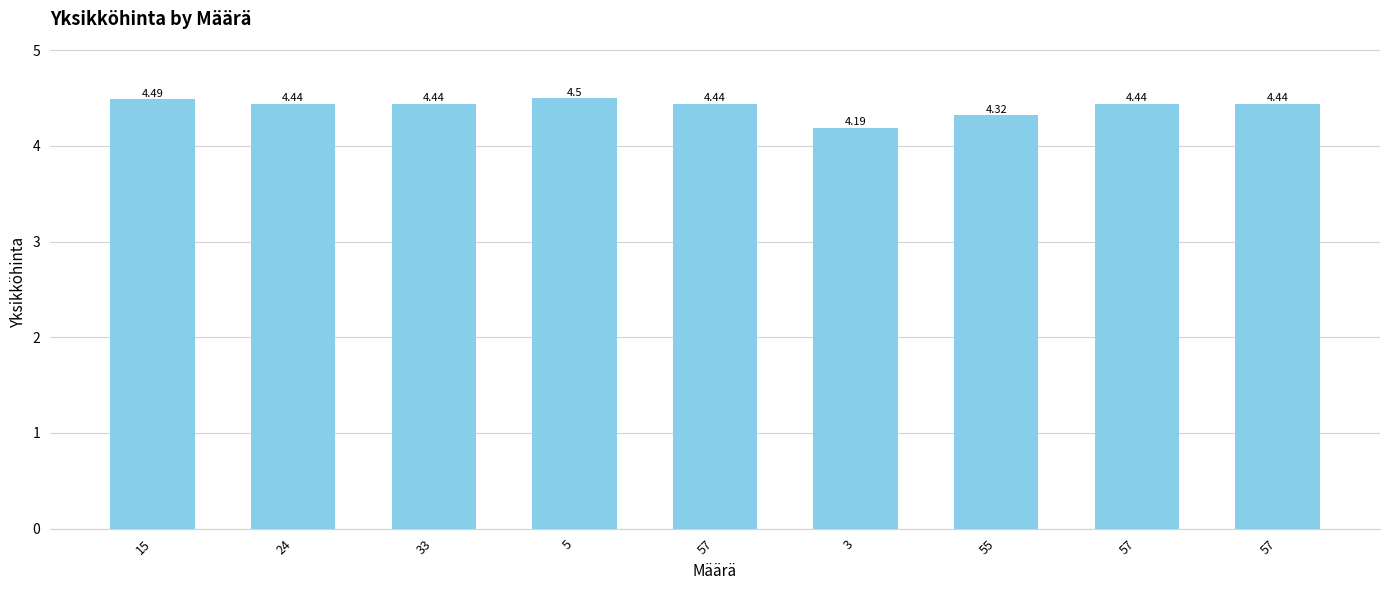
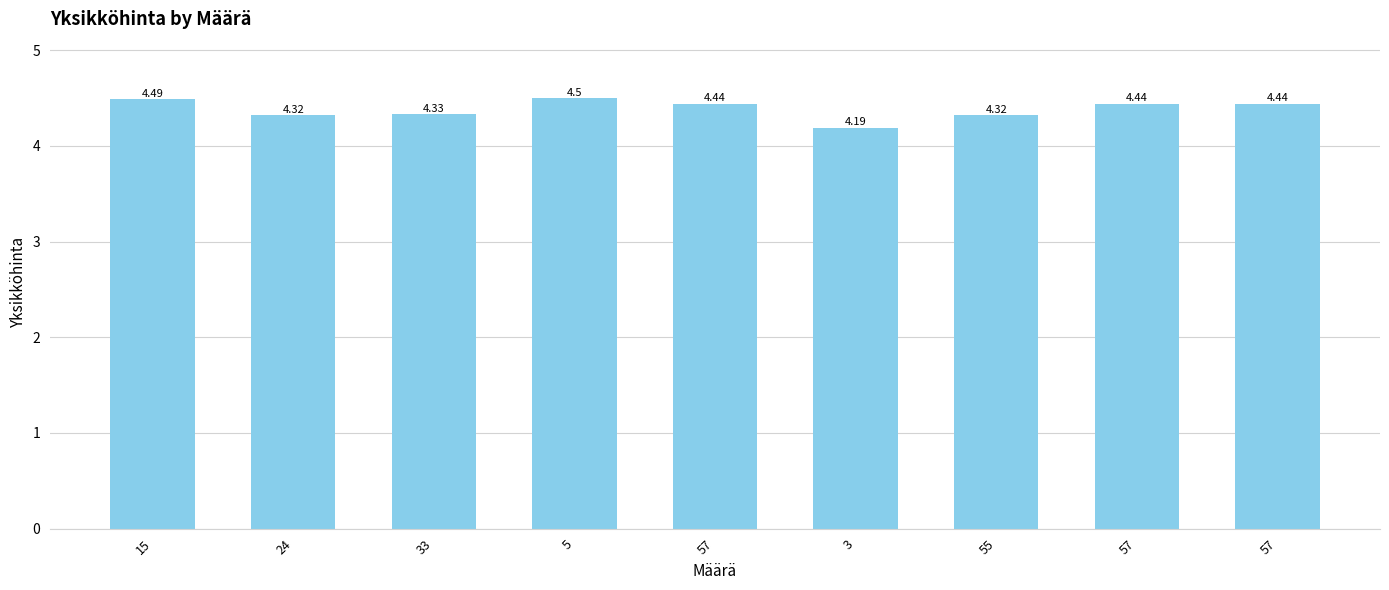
  {
    "15": 4.49,
-   "24": 4.44,
-   "33": 4.44,
+   "24": 4.32,
+   "33": 4.33,
    "5": 4.5,
    "3": 4.19,
    "55": 4.32
  }
